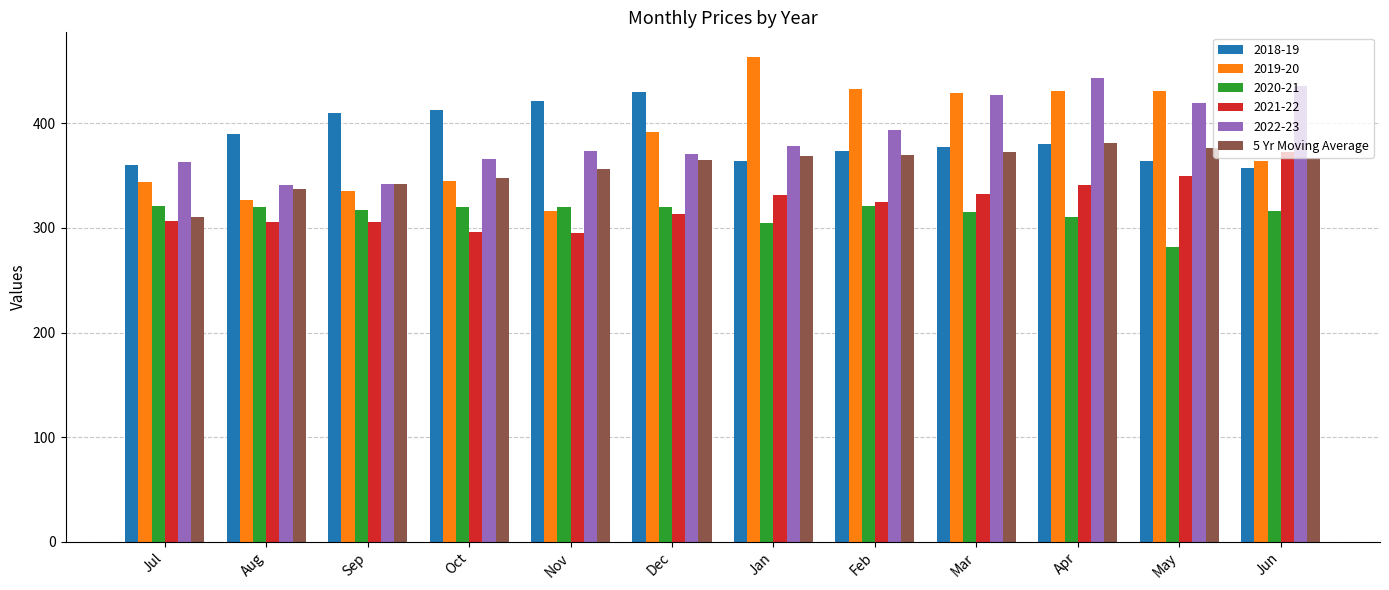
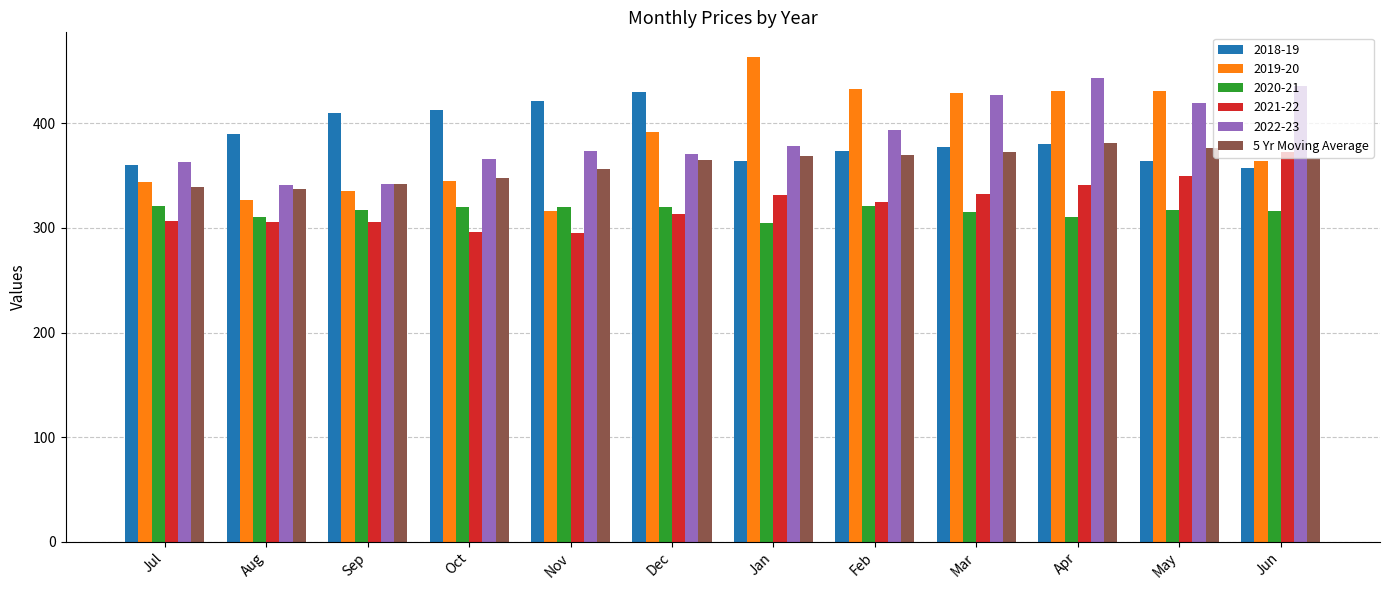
  {
    "2018-19": {
      "Jul": 360,
      "Aug": 390,
      "Sep": 410,
      "Oct": 413,
      "Nov": 421,
      "Dec": 430,
      "Jan": 364,
      "Feb": 374,
      "Mar": 378,
      "Apr": 380,
      "May": 364,
      "Jun": 358
    },
    "2019-20": {
      "Jul": 344,
      "Aug": 327,
      "Sep": 335,
      "Oct": 345,
      "Nov": 316,
      "Dec": 392,
      "Jan": 464,
      "Feb": 433,
      "Mar": 429,
      "Apr": 431,
      "May": 431,
      "Jun": 364
    },
    "2020-21": {
      "Jul": 321,
-     "Aug": 320,
+     "Aug": 311,
      "Sep": 317,
      "Oct": 320,
      "Nov": 320,
      "Dec": 320,
      "Jan": 305,
      "Feb": 321,
      "Mar": 315,
      "Apr": 310,
-     "May": 282,
+     "May": 317,
      "Jun": 316
    },
    "2021-22": {
      "Jul": 307,
      "Aug": 306,
      "Sep": 306,
      "Oct": 296,
      "Nov": 296,
      "Dec": 313,
      "Jan": 331,
      "Feb": 325,
      "Mar": 333,
      "Apr": 341,
      "May": 350
    },
    "2022-23": {
      "Jul": 363,
      "Aug": 341,
      "Sep": 342,
      "Oct": 366,
      "Nov": 374,
      "Dec": 371,
      "Jan": 379,
      "Feb": 394,
      "Mar": 427,
      "Apr": 444,
      "May": 419
    },
    "5 Yr Moving Average": {
-     "Jul": 310,
+     "Jul": 339,
      "Aug": 337,
      "Sep": 342,
      "Oct": 348,
      "Nov": 357,
      "Dec": 365,
      "Jan": 368,
      "Feb": 369,
      "Mar": 372,
      "Apr": 381,
      "May": 376
    }
  }
